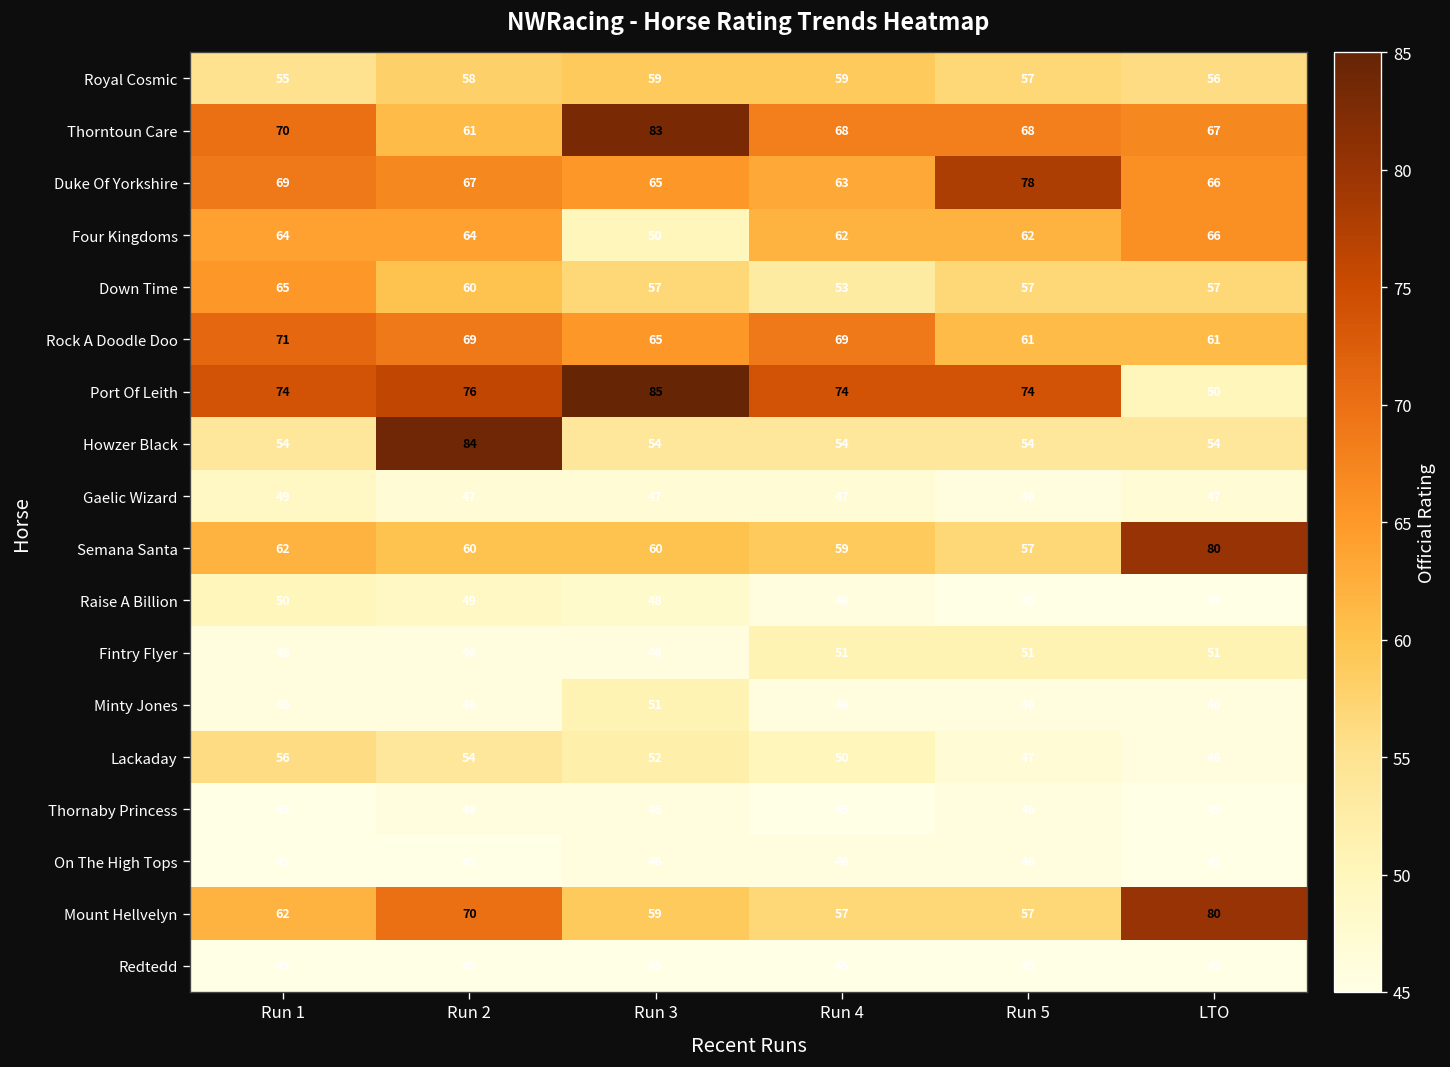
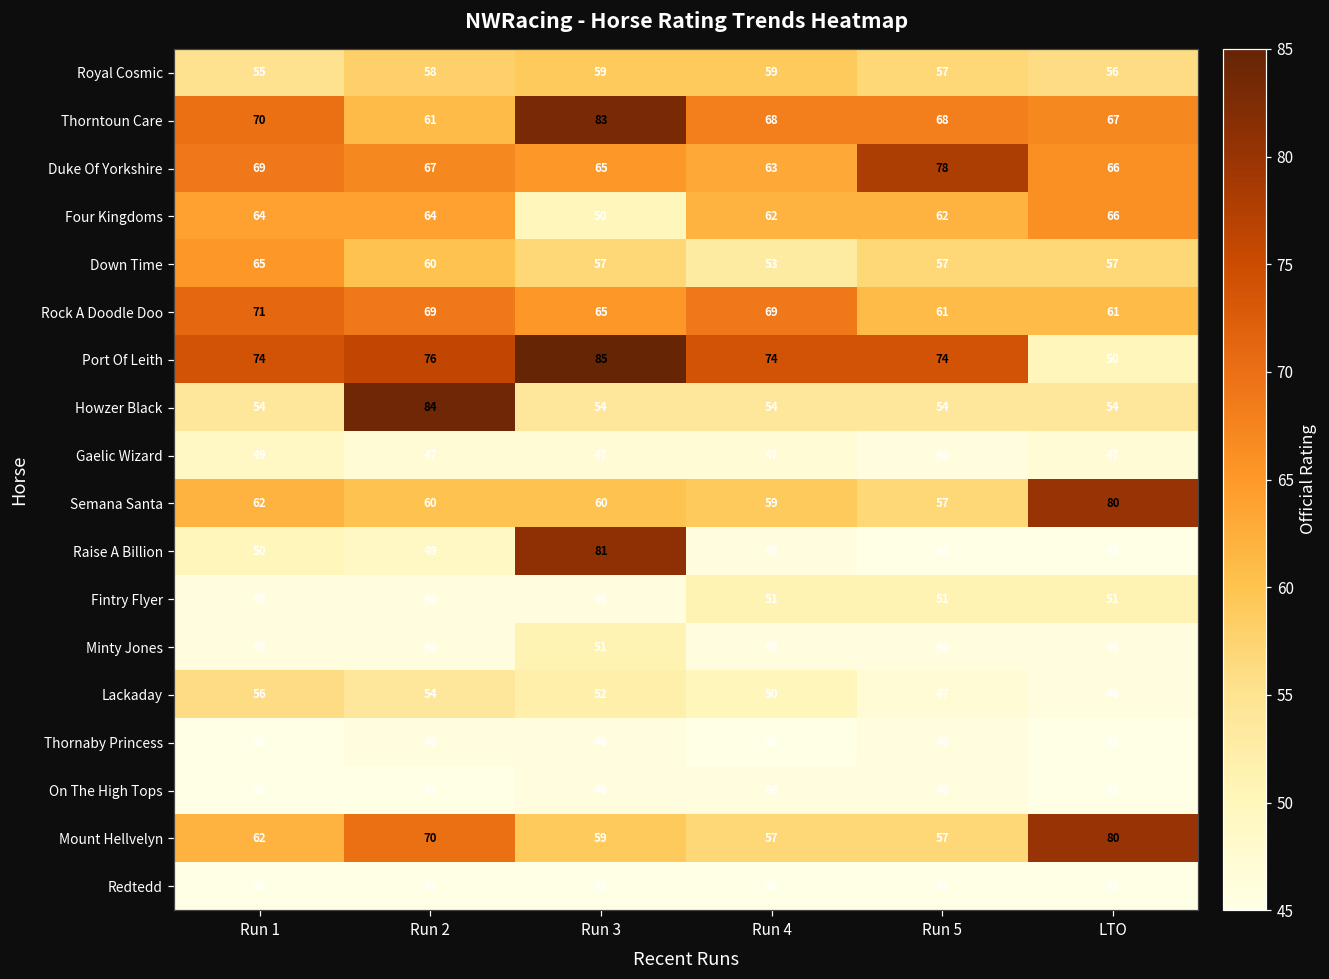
  {
    "Royal Cosmic": {
      "Run 1": 55,
      "Run 2": 58,
      "Run 3": 59,
      "Run 4": 59,
      "Run 5": 57,
      "LTO": 56
    },
    "Thorntoun Care": {
      "Run 1": 70,
      "Run 2": 61,
      "Run 3": 83,
      "Run 4": 68,
      "Run 5": 68,
      "LTO": 67
    },
    "Duke Of Yorkshire": {
      "Run 1": 69,
      "Run 2": 67,
      "Run 3": 65,
      "Run 4": 63,
      "Run 5": 78,
      "LTO": 66
    },
    "Four Kingdoms": {
      "Run 1": 64,
      "Run 2": 64,
      "Run 3": 50,
      "Run 4": 62,
      "Run 5": 62,
      "LTO": 66
    },
    "Down Time": {
      "Run 1": 65,
      "Run 2": 60,
      "Run 3": 57,
      "Run 4": 53,
      "Run 5": 57,
      "LTO": 57
    },
    "Rock A Doodle Doo": {
      "Run 1": 71,
      "Run 2": 69,
      "Run 3": 65,
      "Run 4": 69,
      "Run 5": 61,
      "LTO": 61
    },
    "Port Of Leith": {
      "Run 1": 74,
      "Run 2": 76,
      "Run 3": 85,
      "Run 4": 74,
      "Run 5": 74,
      "LTO": 50
    },
    "Howzer Black": {
      "Run 1": 54,
      "Run 2": 84,
      "Run 3": 54,
      "Run 4": 54,
      "Run 5": 54,
      "LTO": 54
    },
    "Gaelic Wizard": {
      "Run 1": 49
    },
    "Semana Santa": {
      "Run 1": 62,
      "Run 2": 60,
      "Run 3": 60,
      "Run 4": 59,
      "Run 5": 57,
      "LTO": 80
    },
    "Raise A Billion": {
      "Run 1": 50,
      "Run 2": 49,
-     "Run 3": 48
+     "Run 3": 81
    },
    "Fintry Flyer": {
      "Run 4": 51,
      "Run 5": 51,
      "LTO": 51
    },
    "Minty Jones": {
      "Run 3": 51
    },
    "Lackaday": {
      "Run 1": 56,
      "Run 2": 54,
      "Run 3": 52,
      "Run 4": 50
    },
    "Mount Hellvelyn": {
      "Run 1": 62,
      "Run 2": 70,
      "Run 3": 59,
      "Run 4": 57,
      "Run 5": 57,
      "LTO": 80
    }
  }
